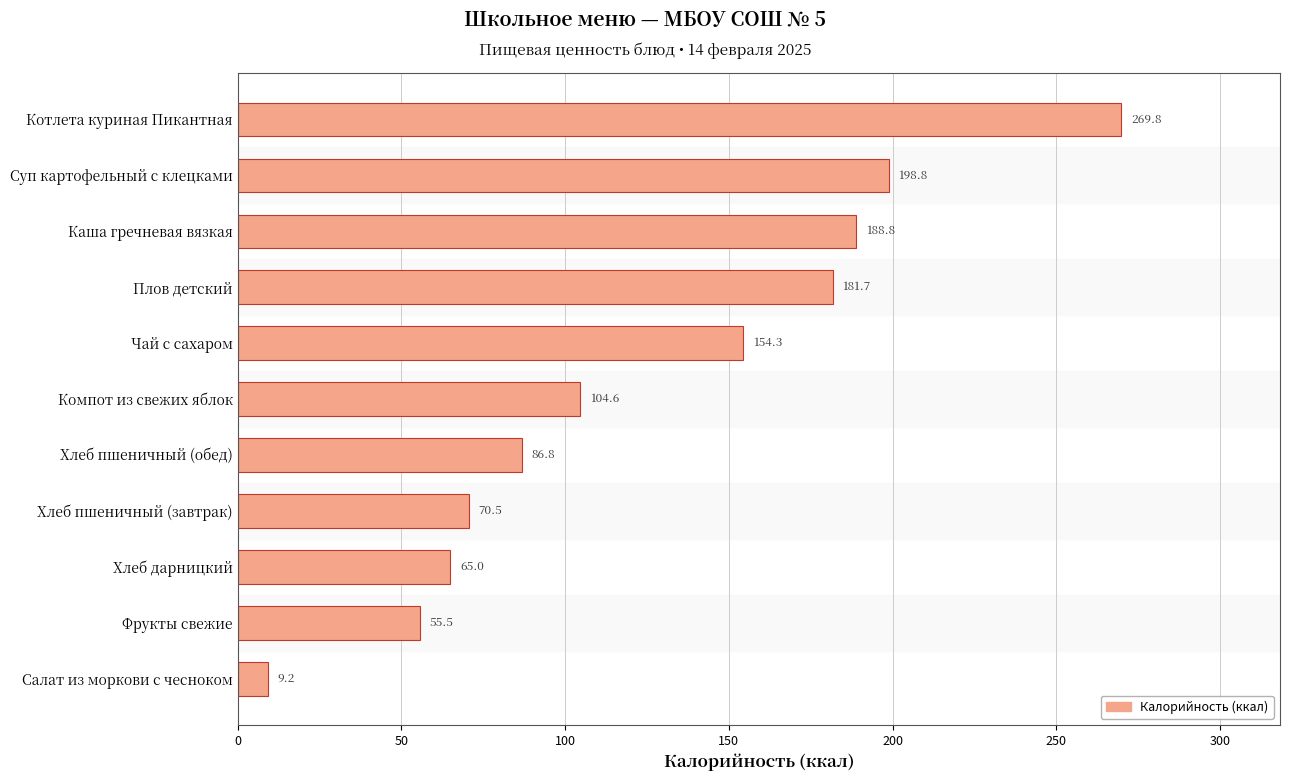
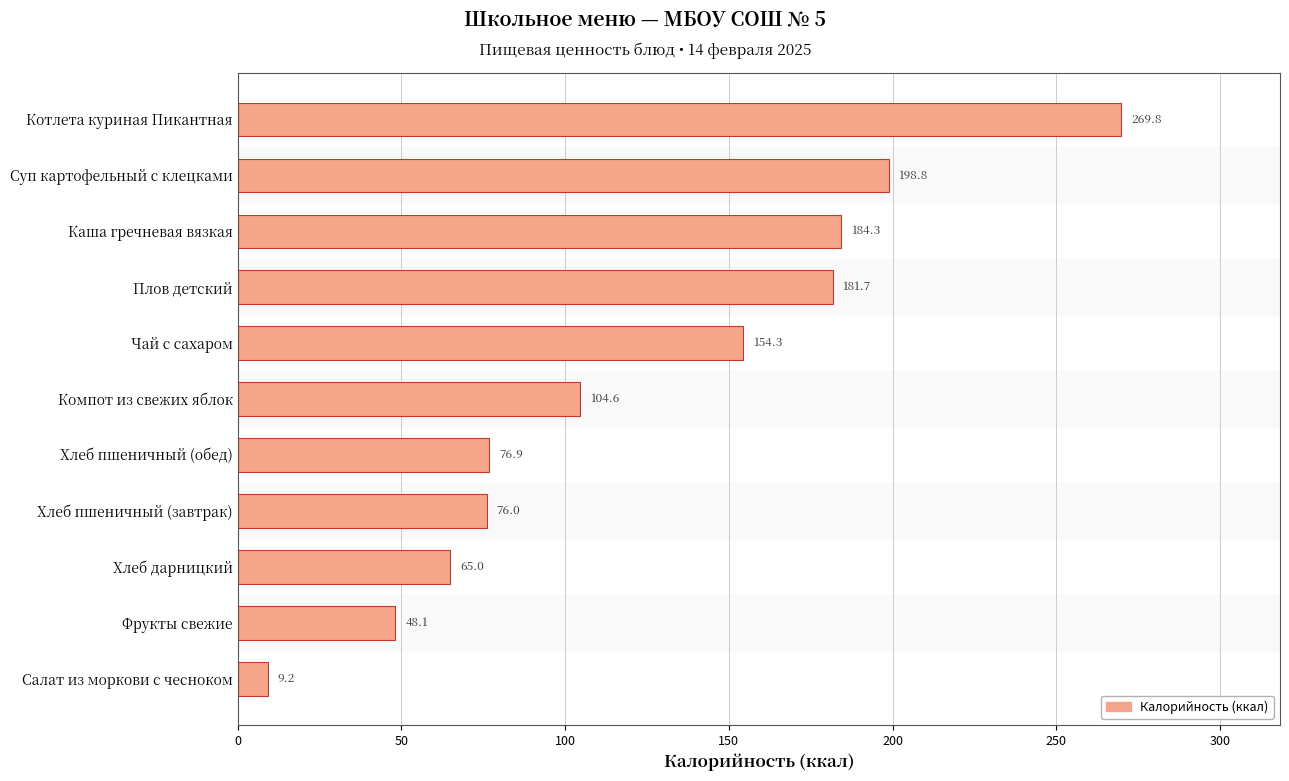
  {
    "Котлета куриная Пикантная": 269.8,
    "Суп картофельный с клецками": 198.8,
-   "Каша гречневая вязкая": 188.8,
+   "Каша гречневая вязкая": 184.3,
    "Плов детский": 181.7,
    "Чай с сахаром": 154.3,
    "Компот из свежих яблок": 104.6,
-   "Хлеб пшеничный (обед)": 86.8,
-   "Хлеб пшеничный (завтрак)": 70.5,
+   "Хлеб пшеничный (обед)": 76.9,
+   "Хлеб пшеничный (завтрак)": 76.0,
    "Хлеб дарницкий": 65.0,
-   "Фрукты свежие": 55.5,
+   "Фрукты свежие": 48.1,
    "Салат из моркови с чесноком": 9.2
  }
